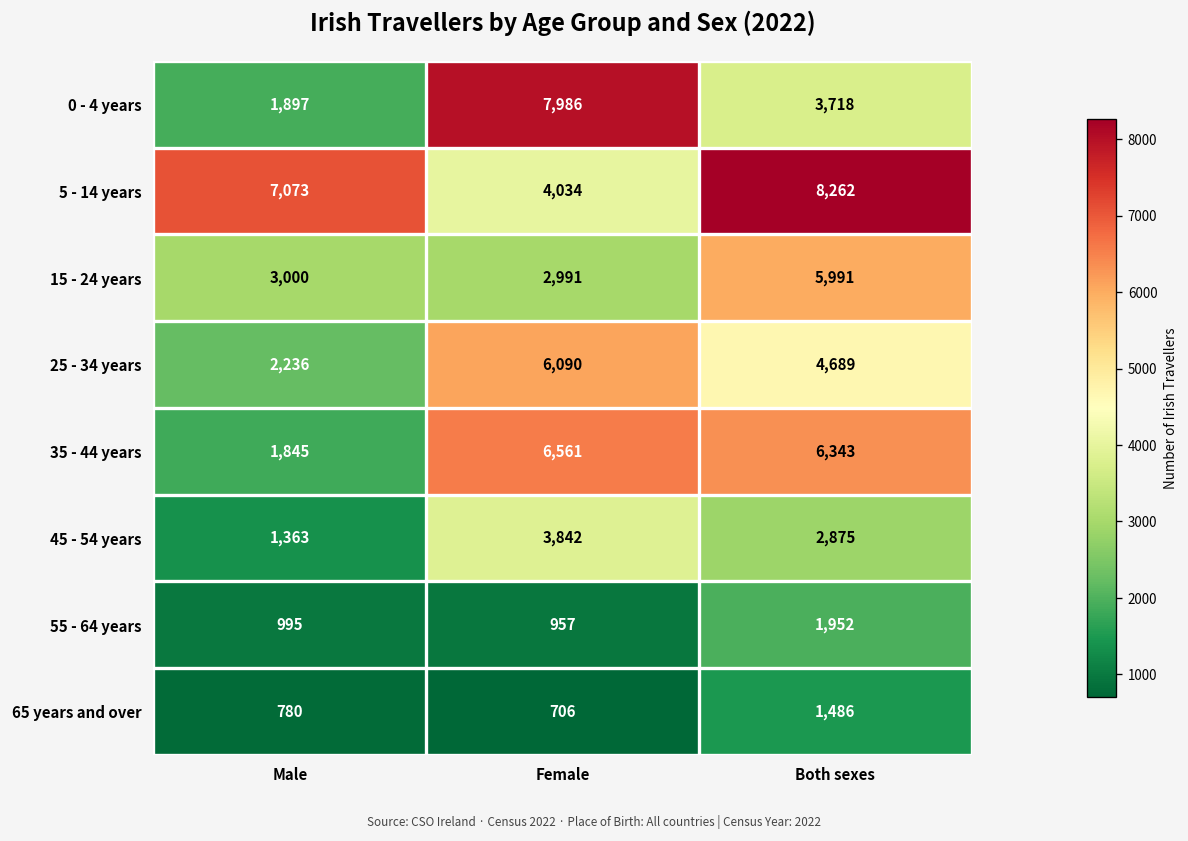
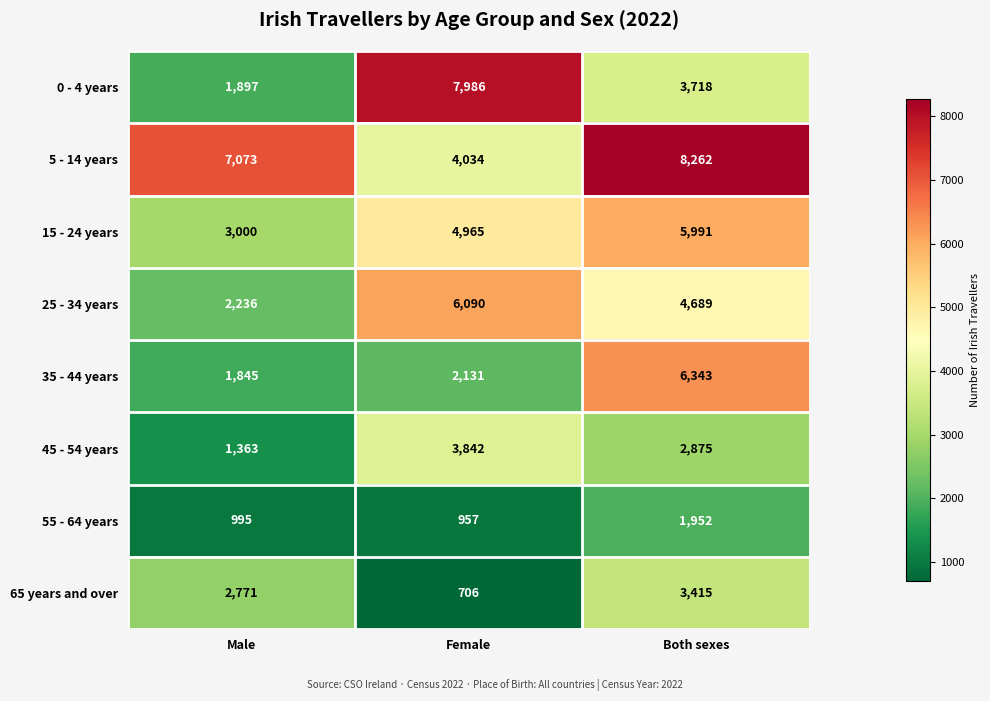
  {
    "0 - 4 years": {
      "Male": "1,897",
      "Female": "7,986",
      "Both sexes": "3,718"
    },
    "5 - 14 years": {
      "Male": "7,073",
      "Female": "4,034",
      "Both sexes": "8,262"
    },
    "15 - 24 years": {
      "Male": "3,000",
-     "Female": "2,991",
+     "Female": "4,965",
      "Both sexes": "5,991"
    },
    "25 - 34 years": {
      "Male": "2,236",
      "Female": "6,090",
      "Both sexes": "4,689"
    },
    "35 - 44 years": {
      "Male": "1,845",
-     "Female": "6,561",
+     "Female": "2,131",
      "Both sexes": "6,343"
    },
    "45 - 54 years": {
      "Male": "1,363",
      "Female": "3,842",
      "Both sexes": "2,875"
    },
    "55 - 64 years": {
      "Male": "995",
      "Female": "957",
      "Both sexes": "1,952"
    },
    "65 years and over": {
-     "Male": "780",
+     "Male": "2,771",
      "Female": "706",
-     "Both sexes": "1,486"
+     "Both sexes": "3,415"
    }
  }
